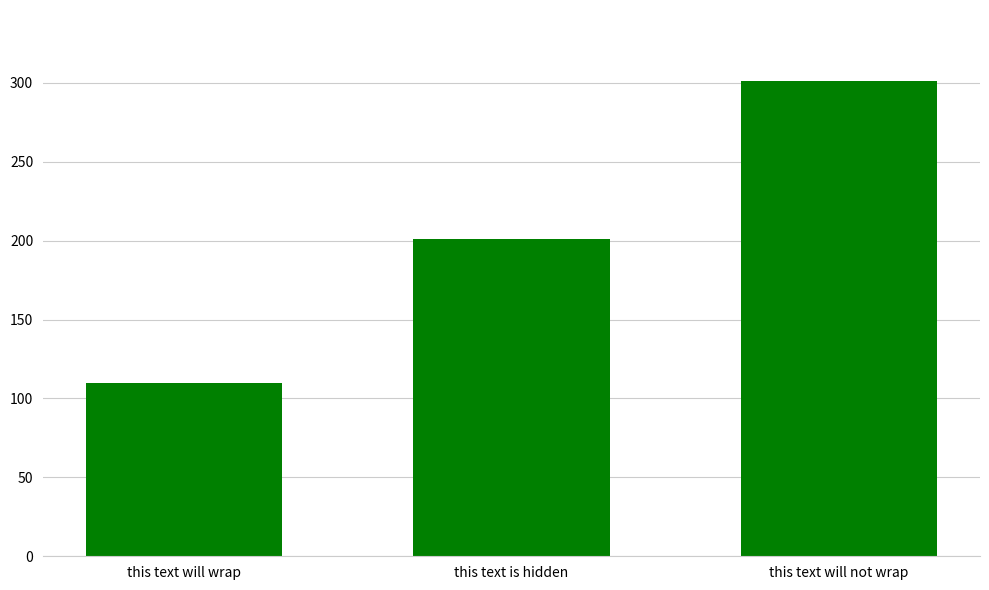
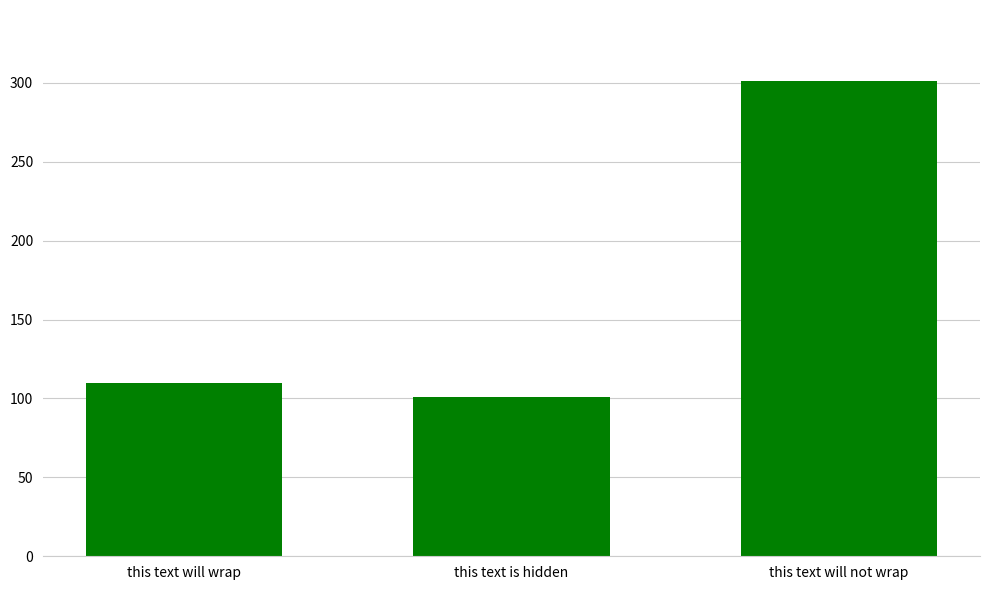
  {
    "this text will wrap": 110,
-   "this text is hidden": 201,
+   "this text is hidden": 101,
    "this text will not wrap": 301
  }
